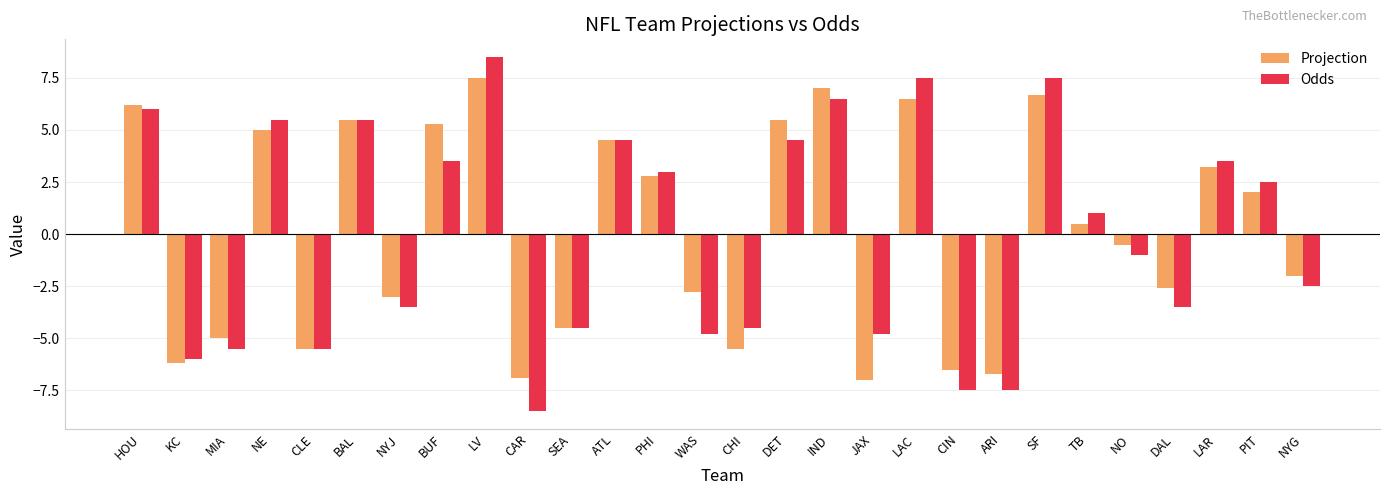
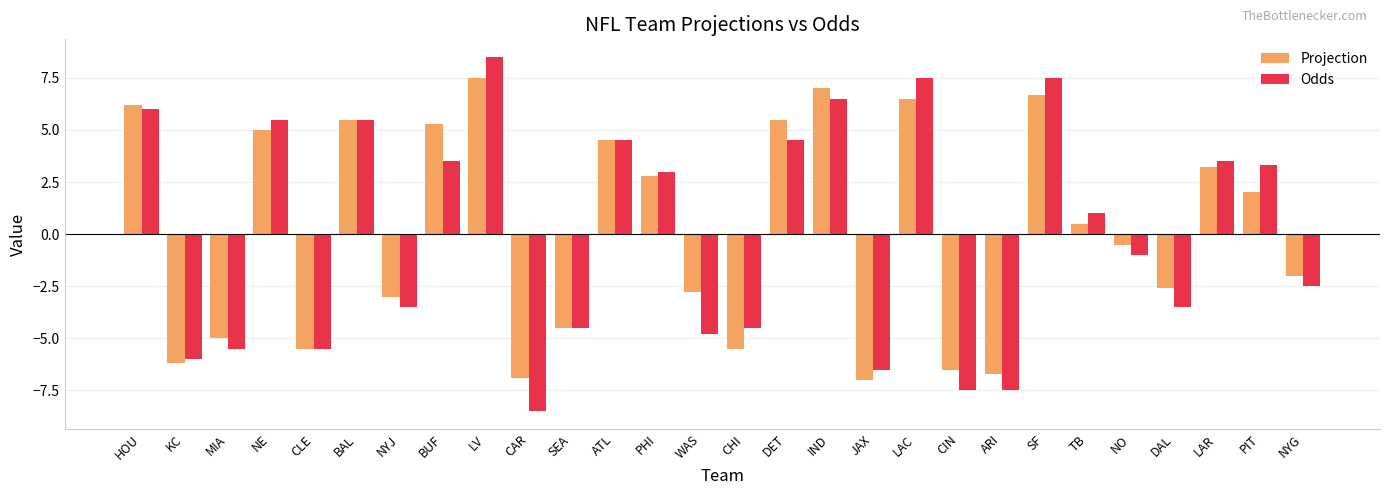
  {
    "Projection": {
      "HOU": 6.2,
      "KC": -6.2,
      "MIA": -5.0,
      "NE": 5.0,
      "CLE": -5.5,
      "BAL": 5.5,
      "NYJ": -3.0,
      "BUF": 5.3,
      "LV": 7.5,
      "CAR": -6.9,
      "SEA": -4.5,
      "ATL": 4.5,
      "PHI": 2.8,
      "WAS": -2.8,
      "CHI": -5.5,
      "DET": 5.5,
      "IND": 7.0,
      "JAX": -7.0,
      "LAC": 6.5,
      "CIN": -6.5,
      "ARI": -6.7,
      "SF": 6.7,
      "TB": 0.5,
      "NO": -0.5,
      "DAL": -2.6,
      "LAR": 3.2,
      "PIT": 2.0,
      "NYG": -2.0
    },
    "Odds": {
      "HOU": 6.0,
      "KC": -6.0,
      "MIA": -5.5,
      "NE": 5.5,
      "CLE": -5.5,
      "BAL": 5.5,
      "NYJ": -3.5,
      "BUF": 3.5,
      "LV": 8.5,
      "CAR": -8.5,
      "SEA": -4.5,
      "ATL": 4.5,
      "PHI": 3.0,
      "WAS": -4.8,
      "CHI": -4.5,
      "DET": 4.5,
      "IND": 6.5,
-     "JAX": -4.8,
+     "JAX": -6.5,
      "LAC": 7.5,
      "CIN": -7.5,
      "ARI": -7.5,
      "SF": 7.5,
      "TB": 1.0,
      "NO": -1.0,
      "DAL": -3.5,
      "LAR": 3.5,
-     "PIT": 2.5,
+     "PIT": 3.3,
      "NYG": -2.5
    }
  }
